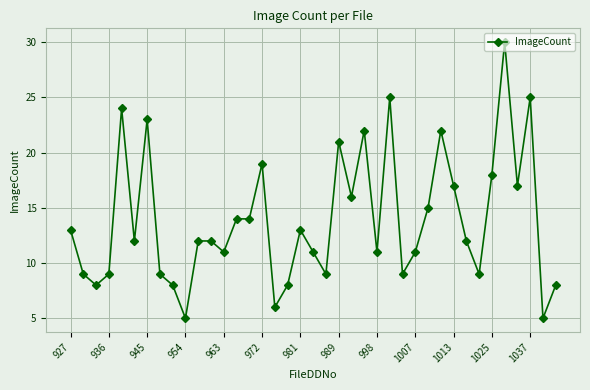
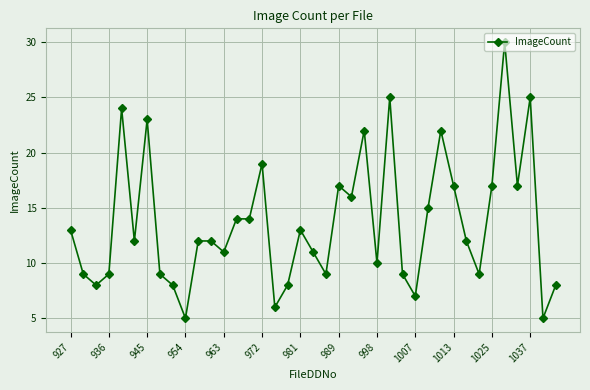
  {
    "927": 13,
    "936": 9,
    "945": 23,
    "954": 5,
    "963": 11,
    "972": 19,
    "981": 13,
-   "989": 21,
-   "998": 11,
-   "1007": 11,
+   "989": 17,
+   "998": 10,
+   "1007": 7,
    "1013": 17,
-   "1025": 18,
+   "1025": 17,
    "1037": 25
  }
